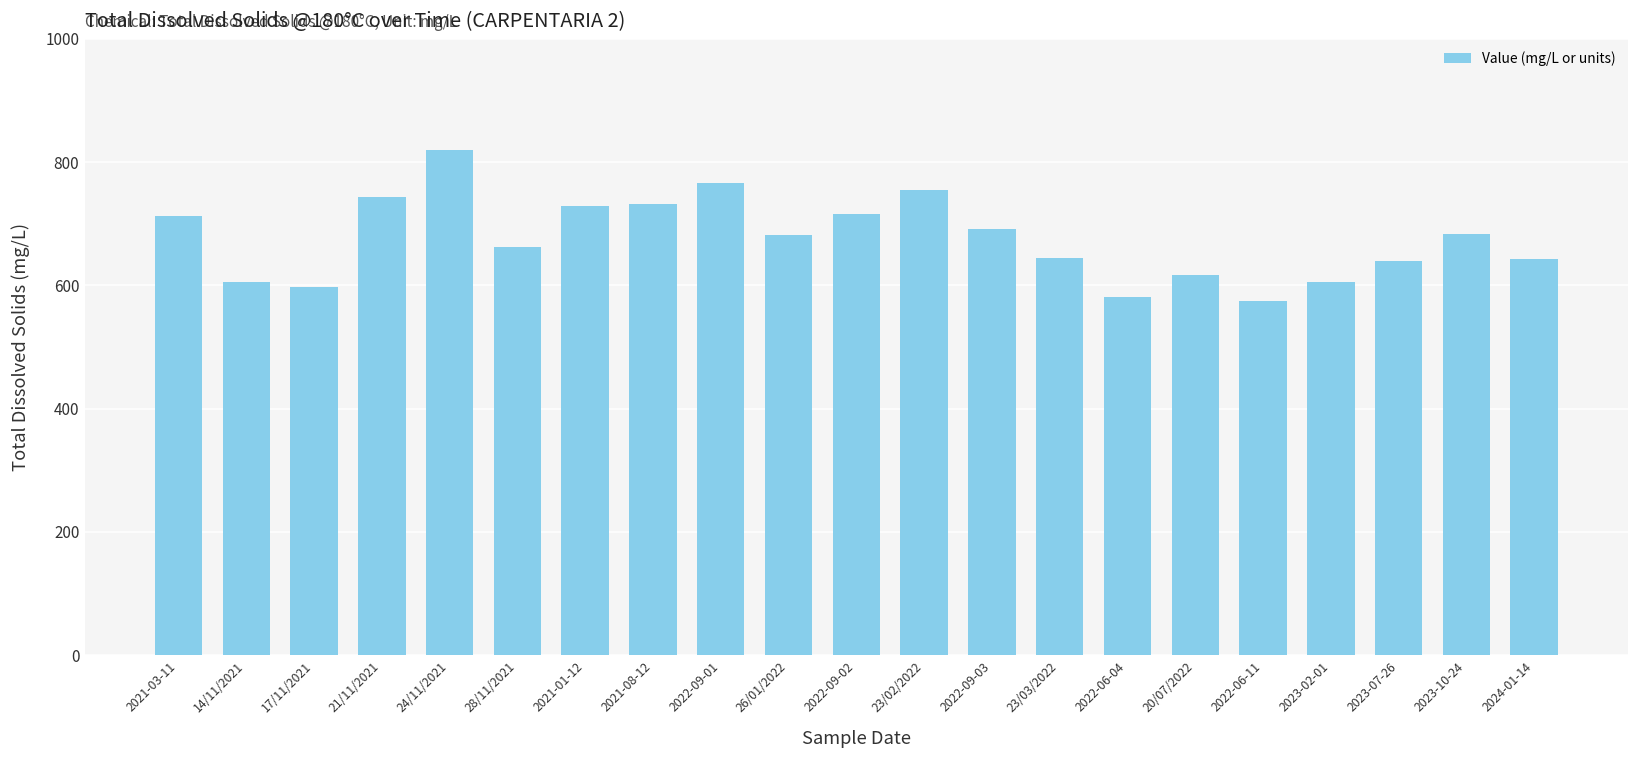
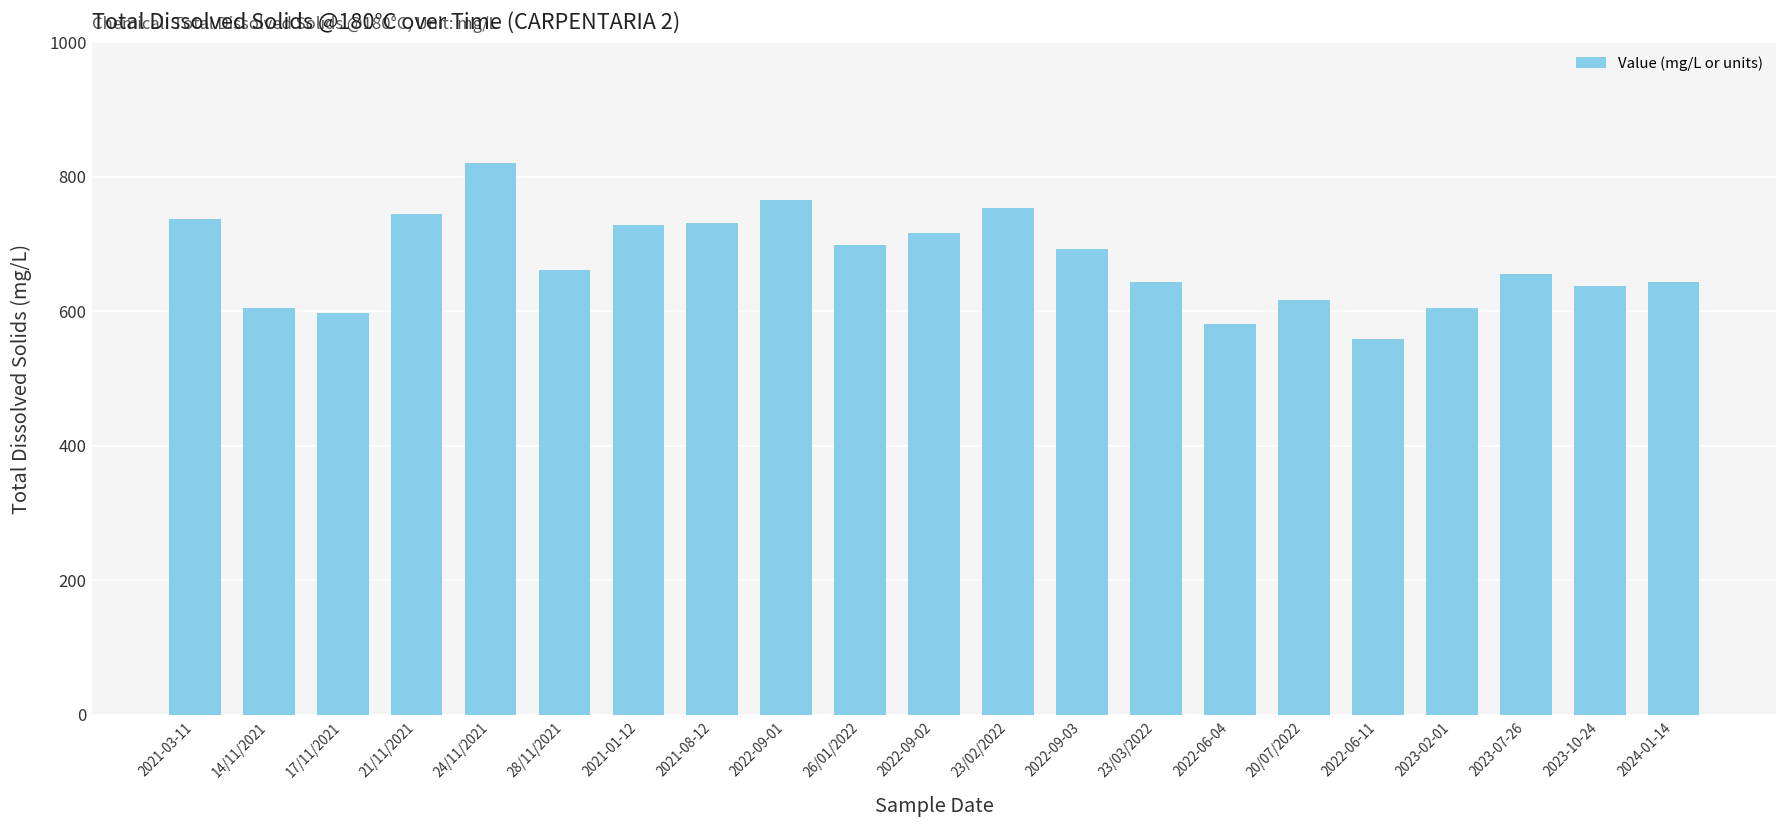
  {
-   "2021-03-11": 710,
+   "2021-03-11": 740,
    "14/11/2021": 610,
    "17/11/2021": 600,
    "21/11/2021": 740,
    "24/11/2021": 820,
    "28/11/2021": 660,
    "2021-01-12": 730,
    "2021-08-12": 730,
    "2022-09-01": 770,
-   "26/01/2022": 680,
+   "26/01/2022": 700,
    "2022-09-02": 720,
    "23/02/2022": 750,
    "2022-09-03": 690,
    "23/03/2022": 640,
    "2022-06-04": 580,
    "20/07/2022": 620,
-   "2022-06-11": 570,
+   "2022-06-11": 560,
    "2023-02-01": 610,
-   "2023-07-26": 640,
-   "2023-10-24": 680,
+   "2023-07-26": 660,
+   "2023-10-24": 640,
    "2024-01-14": 640
  }
